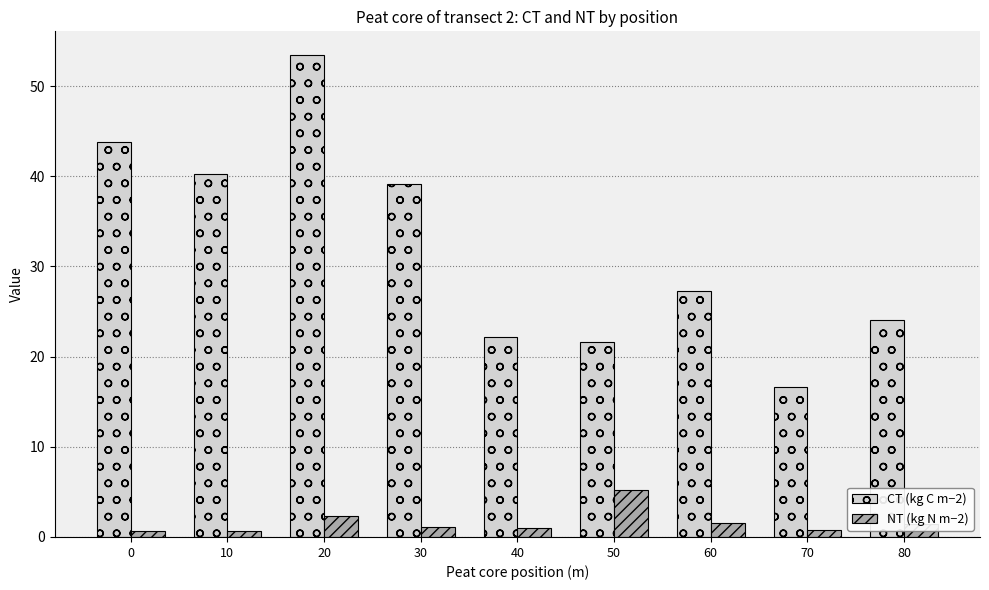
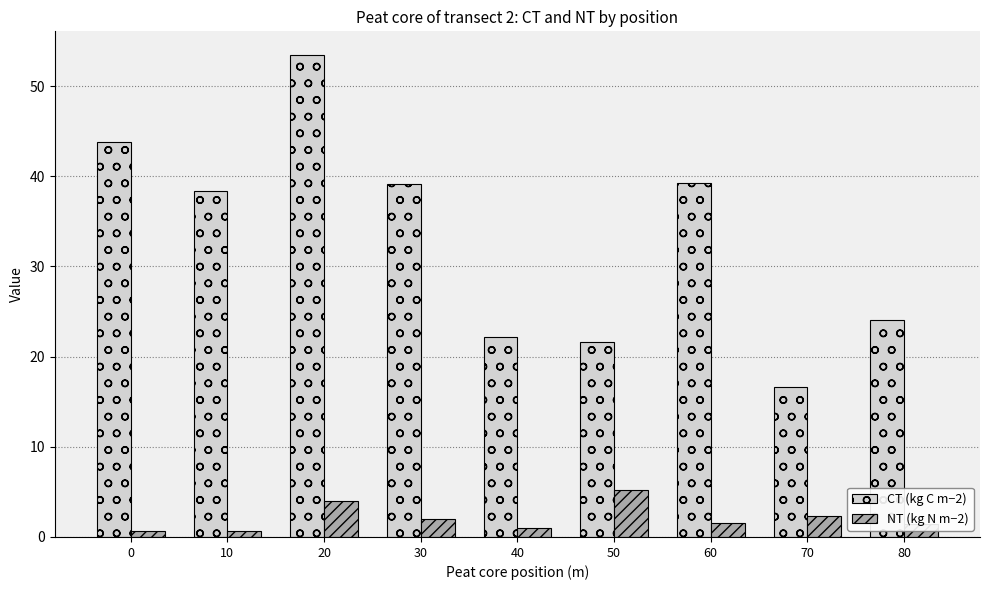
  {
    "CT (kg C m−2)": {
      "0": 44,
-     "10": 40,
+     "10": 38,
      "20": 53,
      "30": 39,
      "40": 22,
      "50": 22,
-     "60": 27,
+     "60": 39,
      "70": 17,
      "80": 24
    },
    "NT (kg N m−2)": {
      "0": 1,
      "10": 1,
-     "20": 2,
-     "30": 1,
+     "20": 4,
+     "30": 2,
      "40": 1,
      "50": 5,
      "60": 2,
-     "70": 1
+     "70": 2
    }
  }
